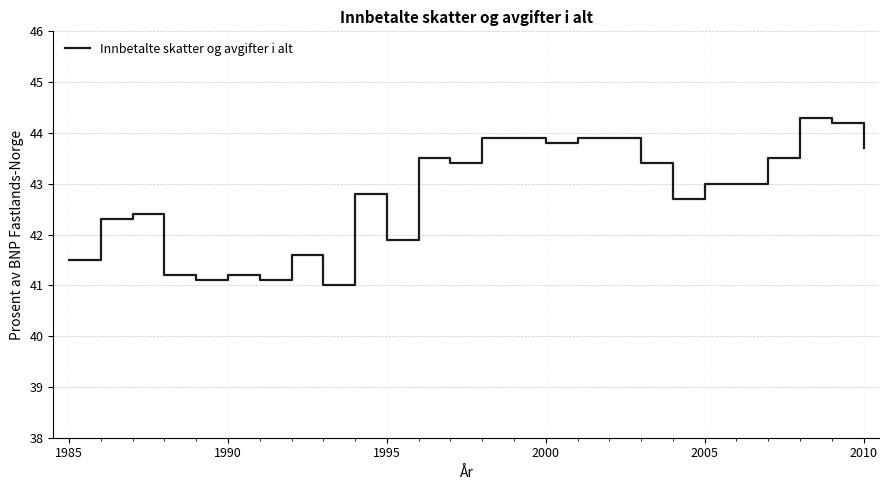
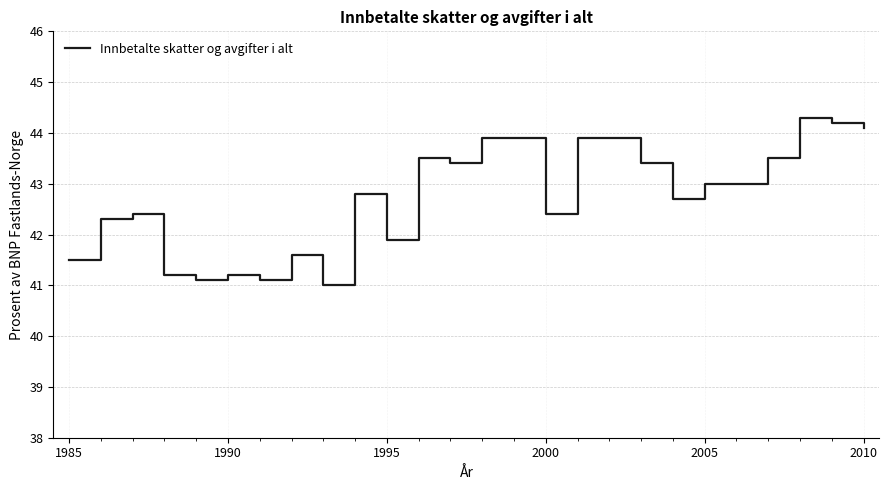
  {
    "1985": 41.5,
    "1990": 41.2,
    "1995": 41.9,
-   "2000": 43.8,
+   "2000": 42.4,
    "2005": 43.0,
-   "2010": 43.7
+   "2010": 44.1
  }
